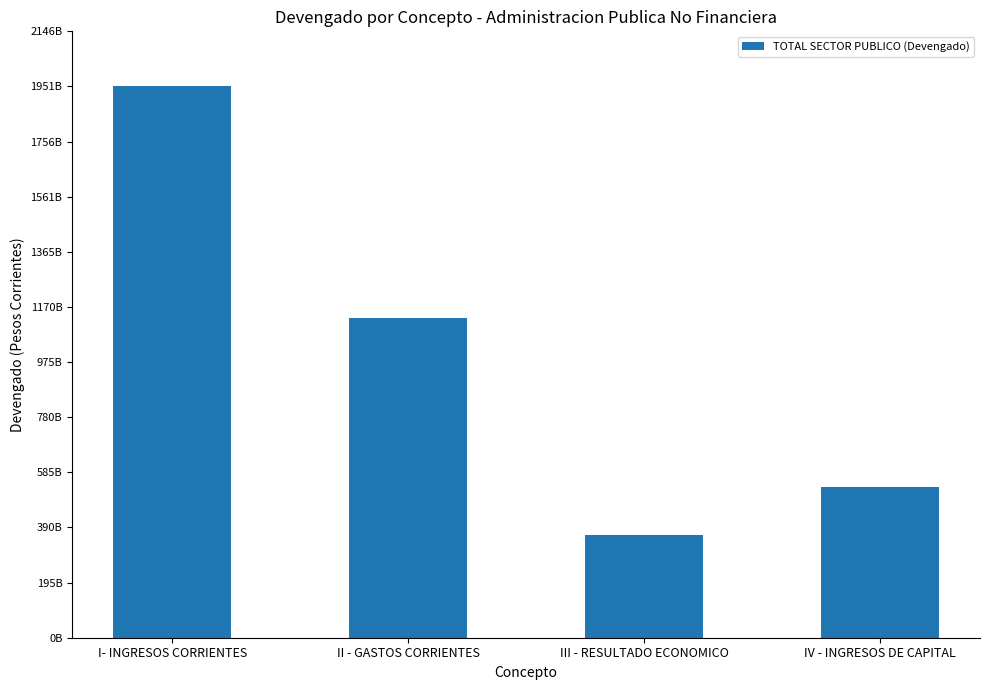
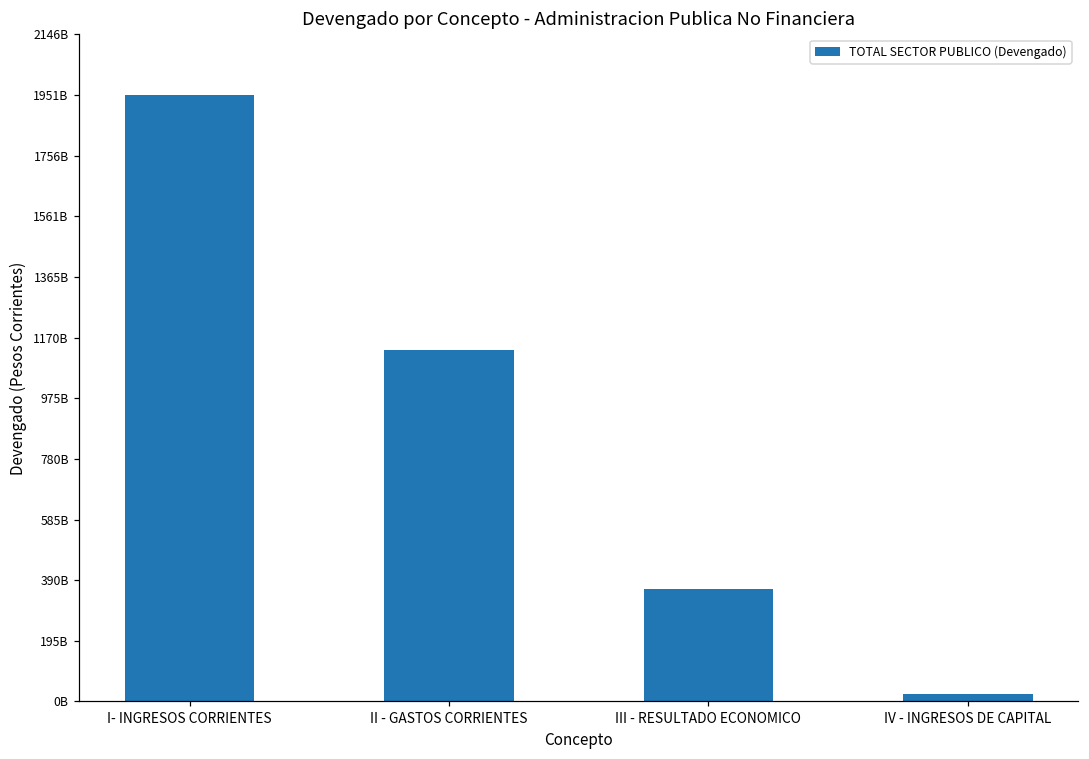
  {
    "I- INGRESOS CORRIENTES": 1950000000000,
    "II - GASTOS CORRIENTES": 1130000000000,
    "III - RESULTADO ECONOMICO": 360000000000,
-   "IV - INGRESOS DE CAPITAL": 530000000000
+   "IV - INGRESOS DE CAPITAL": 20000000000
  }
